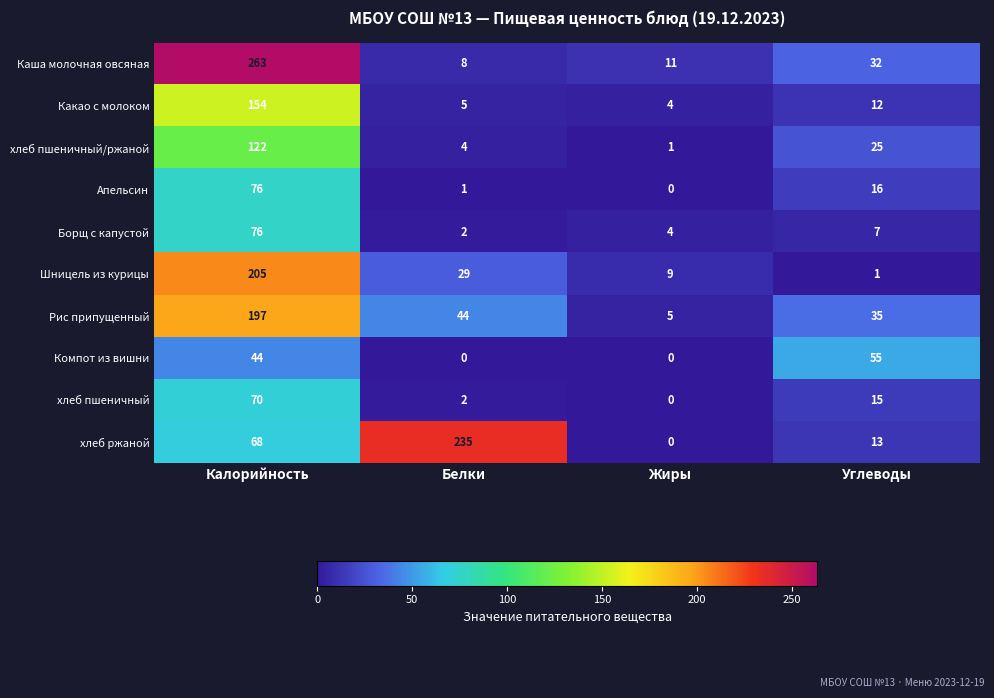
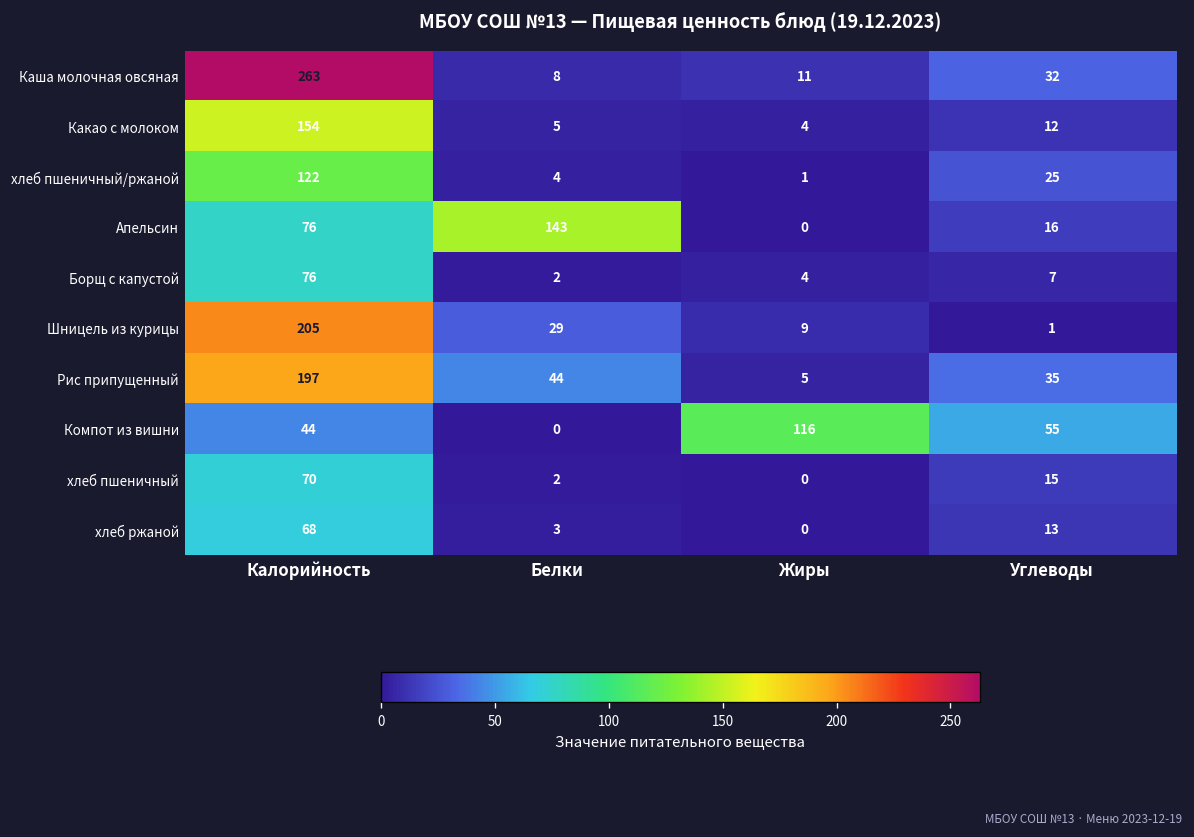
  {
    "Каша молочная овсяная": {
      "Калорийность": 263,
      "Белки": 8,
      "Жиры": 11,
      "Углеводы": 32
    },
    "Какао с молоком": {
      "Калорийность": 154,
      "Белки": 5,
      "Жиры": 4,
      "Углеводы": 12
    },
    "хлеб пшеничный/ржаной": {
      "Калорийность": 122,
      "Белки": 4,
      "Жиры": 1,
      "Углеводы": 25
    },
    "Апельсин": {
      "Калорийность": 76,
-     "Белки": 1,
+     "Белки": 143,
      "Жиры": 0,
      "Углеводы": 16
    },
    "Борщ с капустой": {
      "Калорийность": 76,
      "Белки": 2,
      "Жиры": 4,
      "Углеводы": 7
    },
    "Шницель из курицы": {
      "Калорийность": 205,
      "Белки": 29,
      "Жиры": 9,
      "Углеводы": 1
    },
    "Рис припущенный": {
      "Калорийность": 197,
      "Белки": 44,
      "Жиры": 5,
      "Углеводы": 35
    },
    "Компот из вишни": {
      "Калорийность": 44,
      "Белки": 0,
-     "Жиры": 0,
+     "Жиры": 116,
      "Углеводы": 55
    },
    "хлеб пшеничный": {
      "Калорийность": 70,
      "Белки": 2,
      "Жиры": 0,
      "Углеводы": 15
    },
    "хлеб ржаной": {
      "Калорийность": 68,
-     "Белки": 235,
+     "Белки": 3,
      "Жиры": 0,
      "Углеводы": 13
    }
  }
